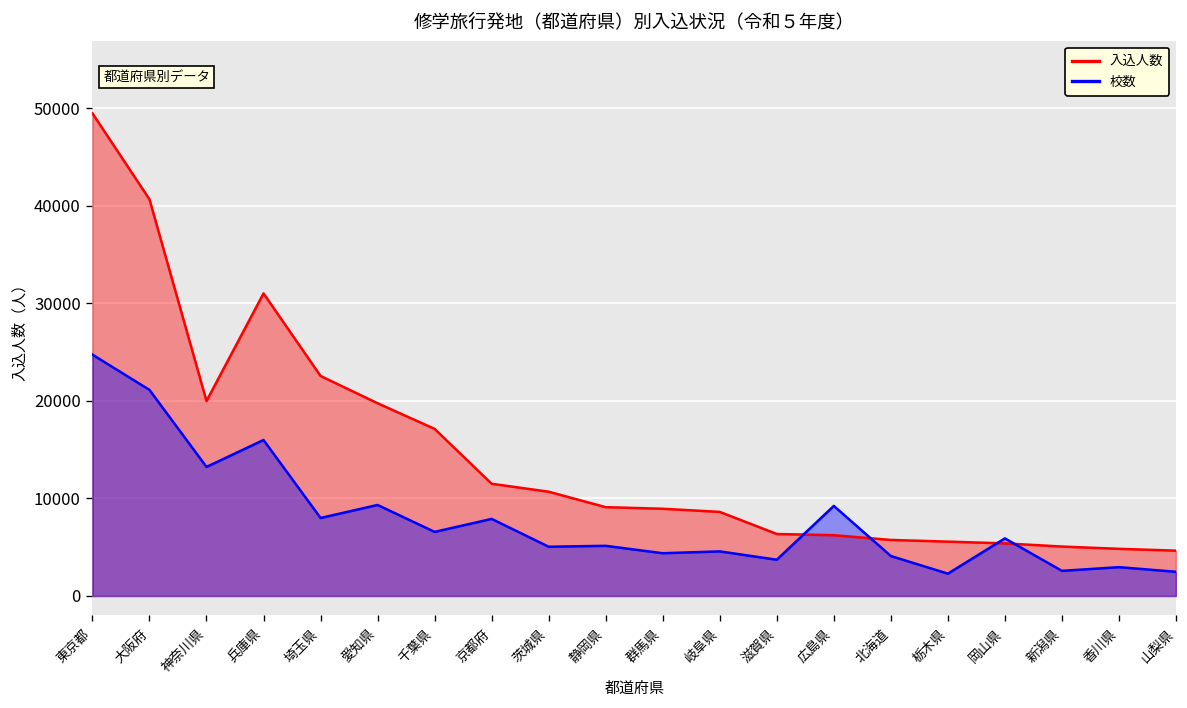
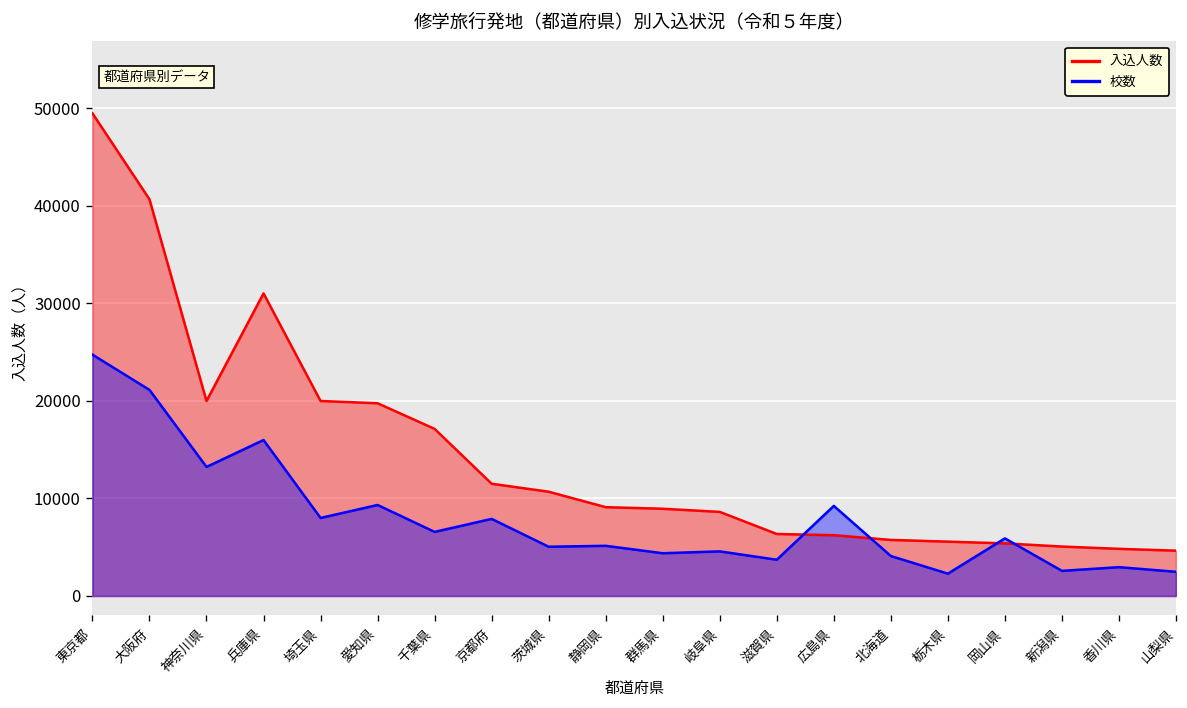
  {
    "入込人数": {
      "東京都": 49000,
      "大阪府": 41000,
      "神奈川県": 20000,
      "兵庫県": 31000,
-     "埼玉県": 23000,
+     "埼玉県": 20000,
      "愛知県": 20000,
      "千葉県": 17000,
      "京都府": 12000,
      "茨城県": 11000,
      "静岡県": 9000,
      "群馬県": 9000,
      "岐阜県": 9000,
      "滋賀県": 6000,
      "広島県": 6000,
      "北海道": 6000,
      "栃木県": 6000,
      "岡山県": 5000,
      "新潟県": 5000,
      "香川県": 5000,
      "山梨県": 5000
    },
    "校数": {
      "東京都": 25000,
      "大阪府": 21000,
      "神奈川県": 13000,
      "兵庫県": 16000,
      "埼玉県": 8000,
      "愛知県": 9000,
      "千葉県": 7000,
      "京都府": 8000,
      "茨城県": 5000,
      "静岡県": 5000,
      "群馬県": 4000,
      "岐阜県": 5000,
      "滋賀県": 4000,
      "広島県": 9000,
      "北海道": 4000,
      "栃木県": 2000,
      "岡山県": 6000,
      "新潟県": 3000,
      "香川県": 3000,
      "山梨県": 2000
    }
  }
